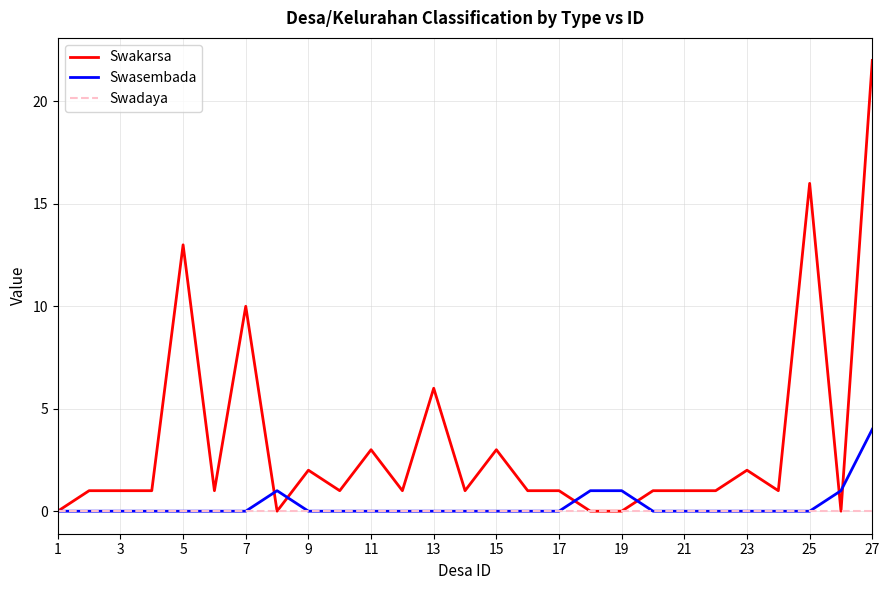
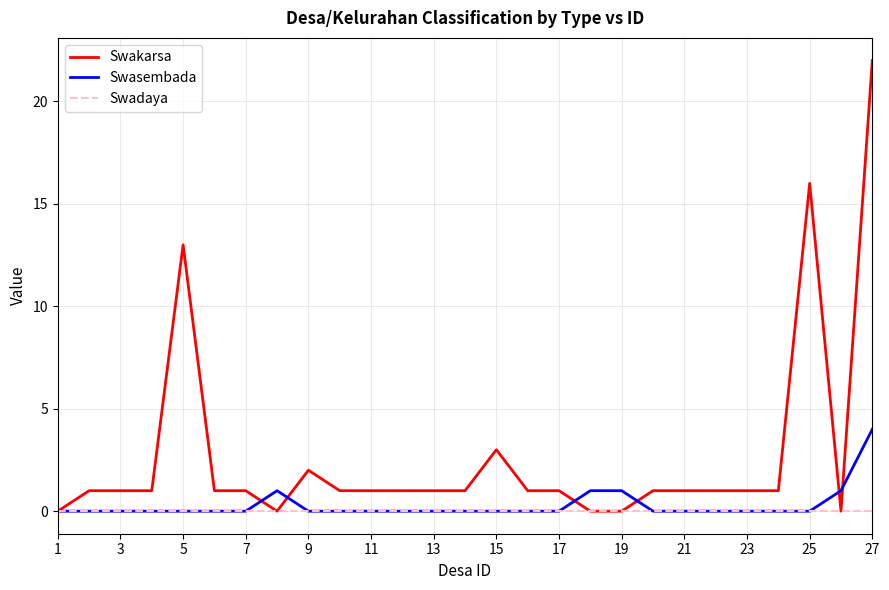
  {
    "Swakarsa": {
      "3": 1,
      "5": 13,
-     "7": 10,
+     "7": 1,
      "9": 2,
-     "11": 3,
-     "13": 6,
+     "11": 1,
+     "13": 1,
      "15": 3,
      "17": 1,
      "21": 1,
-     "23": 2,
+     "23": 1,
      "25": 16,
      "27": 22
    },
    "Swasembada": {
      "19": 1,
      "27": 4
    },
    "Swadaya": {
      "27": 0
    }
  }
